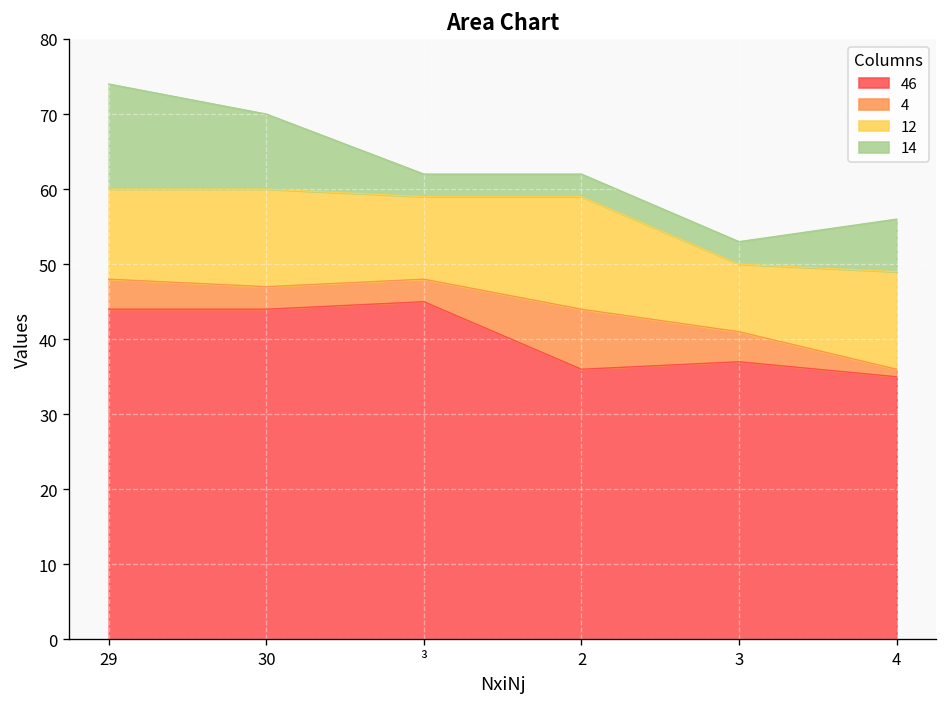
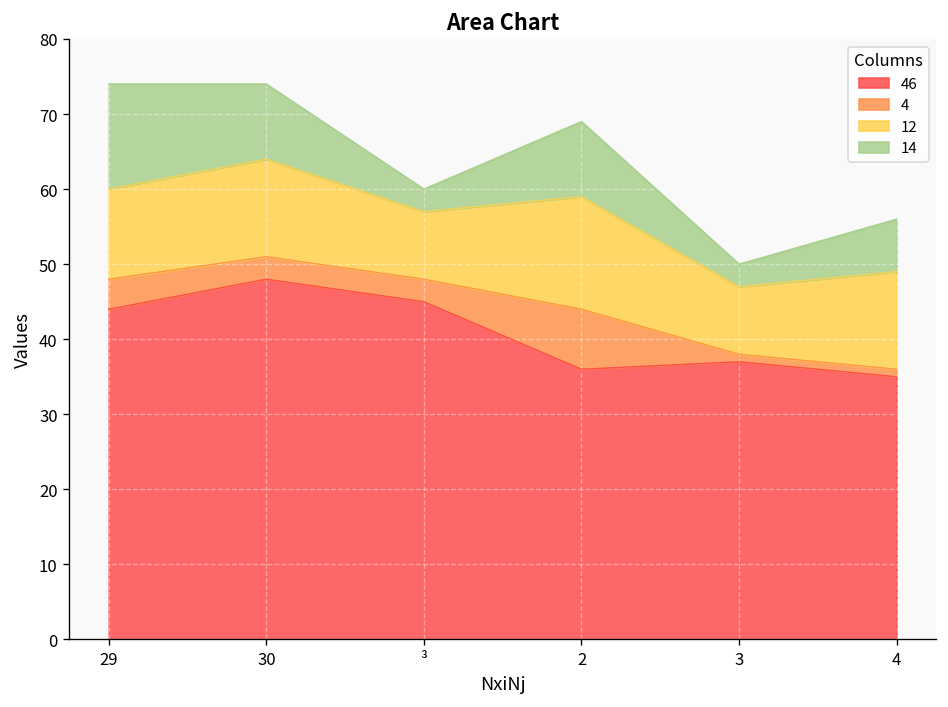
  {
    "46": {
      "29": 44,
-     "30": 44,
+     "30": 48,
      "³": 45,
      "2": 36,
      "3": 37,
      "4": 35
    },
    "4": {
      "29": 4,
      "30": 3,
      "³": 3,
      "2": 8,
-     "3": 4,
+     "3": 1,
      "4": 1
    },
    "12": {
      "29": 12,
      "30": 13,
-     "³": 11,
+     "³": 9,
      "2": 15,
      "3": 9,
      "4": 13
    },
    "14": {
      "29": 14,
      "30": 10,
      "³": 3,
-     "2": 3,
+     "2": 10,
      "3": 3,
      "4": 7
    }
  }
